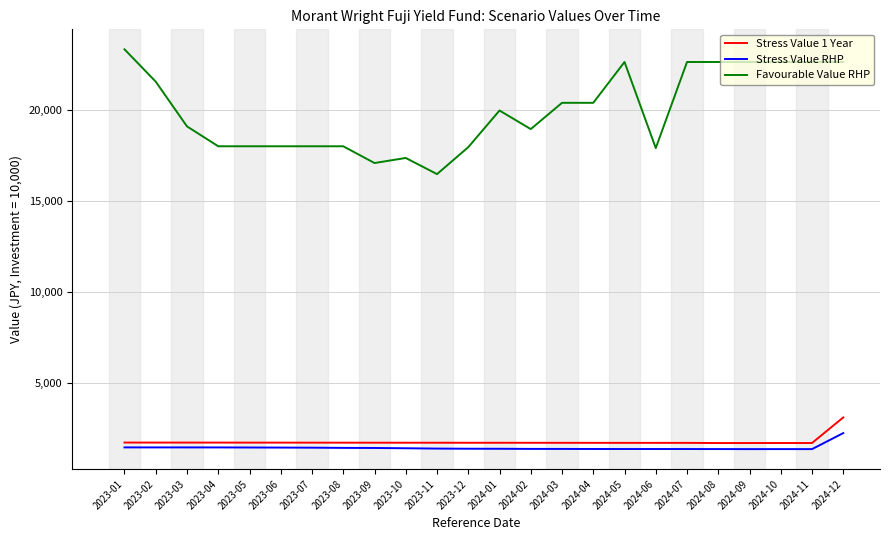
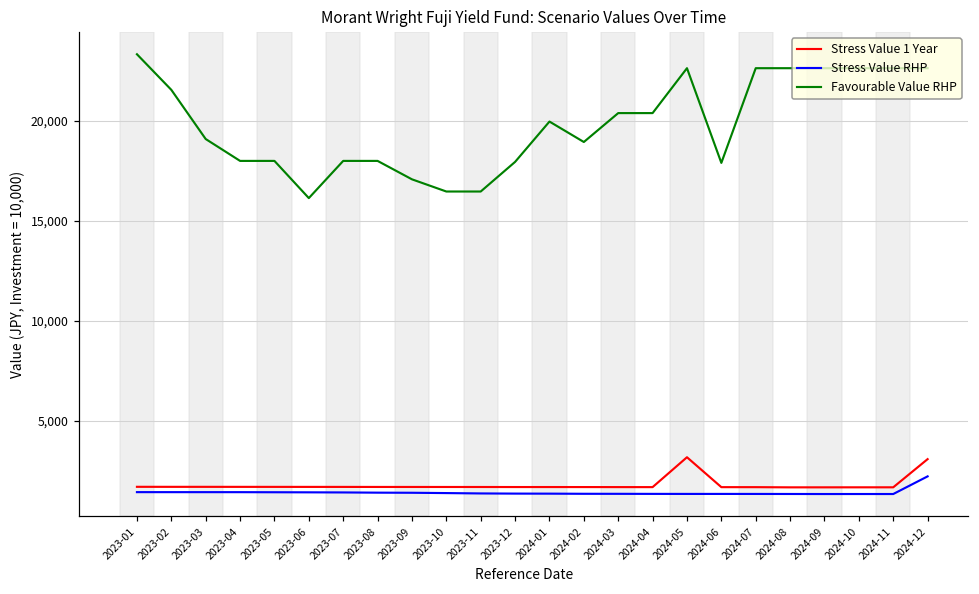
  {
    "Stress Value 1 Year": {
      "2023-01": "1,700",
      "2023-02": "1,700",
      "2023-03": "1,700",
      "2023-04": "1,700",
      "2023-05": "1,700",
      "2023-06": "1,700",
      "2023-07": "1,700",
      "2023-08": "1,700",
      "2023-09": "1,700",
      "2023-10": "1,700",
      "2023-11": "1,700",
      "2023-12": "1,700",
      "2024-01": "1,700",
      "2024-02": "1,700",
      "2024-03": "1,700",
      "2024-04": "1,700",
-     "2024-05": "1,700",
+     "2024-05": "3,200",
      "2024-06": "1,700",
      "2024-07": "1,700",
      "2024-08": "1,700",
      "2024-09": "1,700",
      "2024-10": "1,700",
      "2024-11": "1,700",
      "2024-12": "3,100"
    },
    "Stress Value RHP": {
      "2023-01": "1,400",
      "2023-02": "1,400",
      "2023-03": "1,400",
      "2023-04": "1,400",
      "2023-05": "1,400",
      "2023-06": "1,400",
      "2023-07": "1,400",
      "2023-08": "1,400",
      "2023-09": "1,400",
      "2023-10": "1,400",
      "2023-11": "1,400",
      "2023-12": "1,400",
      "2024-01": "1,400",
      "2024-02": "1,400",
      "2024-03": "1,400",
      "2024-04": "1,400",
      "2024-05": "1,400",
      "2024-06": "1,400",
      "2024-07": "1,400",
      "2024-08": "1,300",
      "2024-09": "1,300",
      "2024-10": "1,300",
      "2024-11": "1,300",
      "2024-12": "2,200"
    },
    "Favourable Value RHP": {
      "2023-01": "23,300",
      "2023-02": "21,600",
      "2023-03": "19,100",
      "2023-04": "18,000",
      "2023-05": "18,000",
-     "2023-06": "18,000",
+     "2023-06": "16,100",
      "2023-07": "18,000",
      "2023-08": "18,000",
      "2023-09": "17,100",
-     "2023-10": "17,400",
+     "2023-10": "16,500",
      "2023-11": "16,500",
      "2023-12": "18,000",
      "2024-01": "20,000",
      "2024-02": "18,900",
      "2024-03": "20,400",
      "2024-04": "20,400",
      "2024-05": "22,600",
      "2024-06": "17,900",
      "2024-07": "22,600",
      "2024-08": "22,600"
    }
  }
